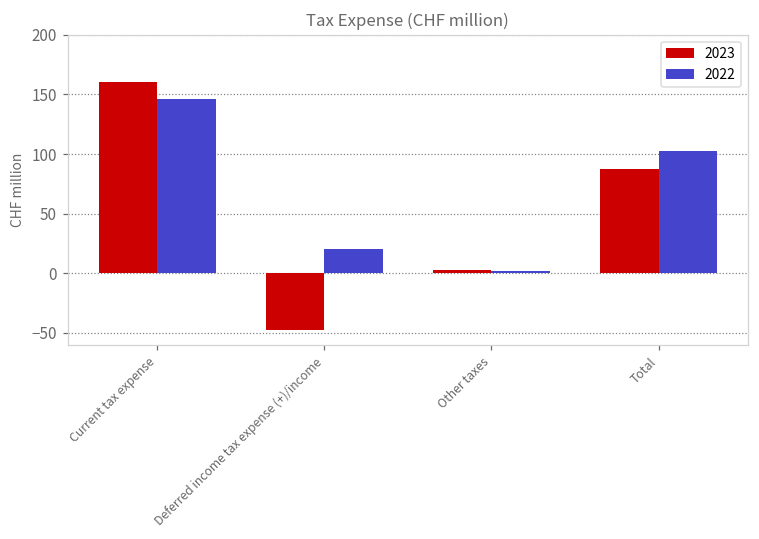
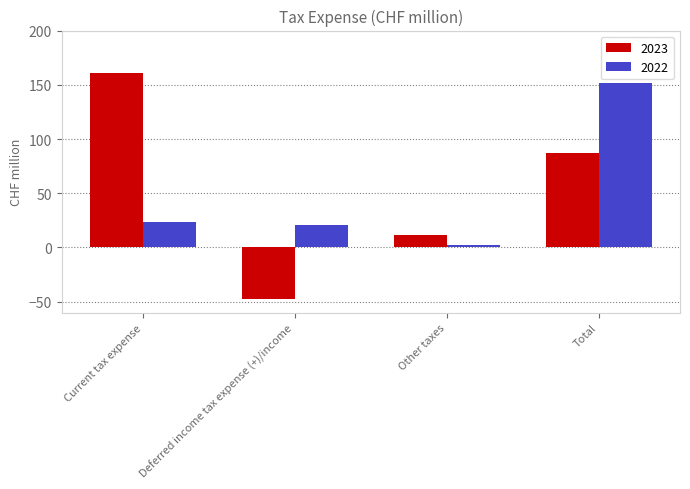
  {
    "2023": {
      "Current tax expense": 161,
      "Deferred income tax expense (+)/income": -47,
-     "Other taxes": 3,
+     "Other taxes": 11,
      "Total": 87
    },
    "2022": {
-     "Current tax expense": 146,
+     "Current tax expense": 24,
      "Deferred income tax expense (+)/income": 20,
-     "Total": 102
+     "Total": 152
    }
  }
